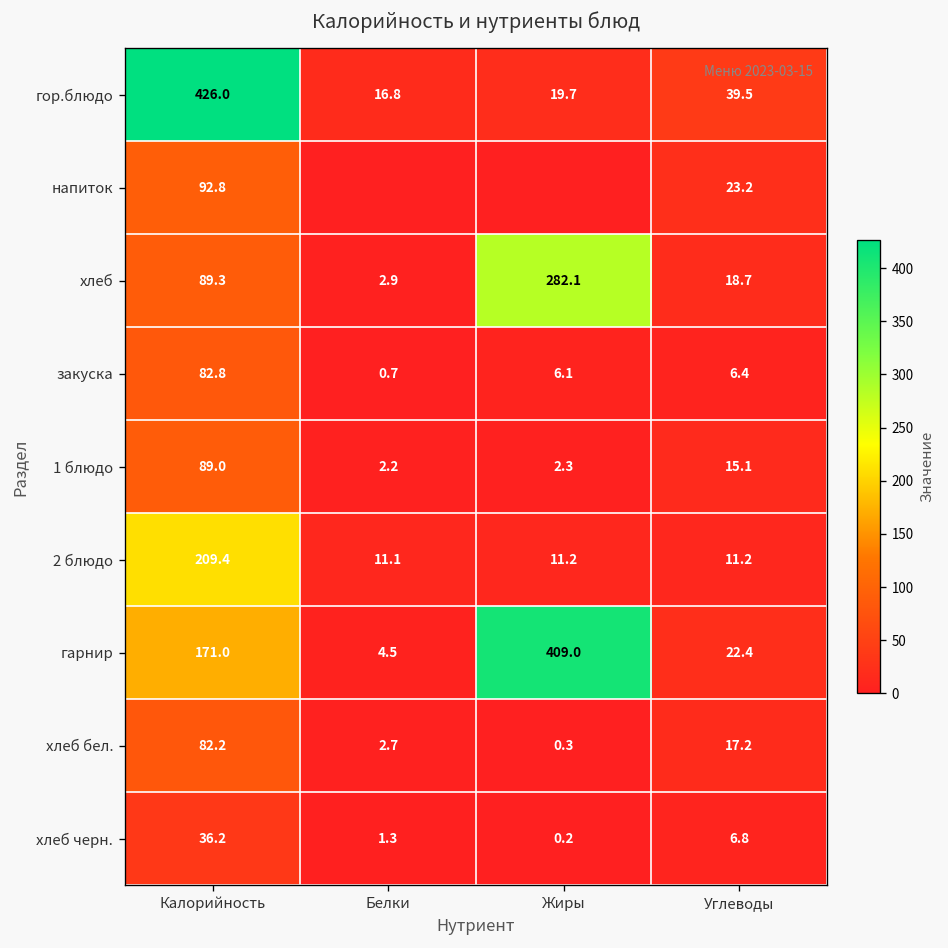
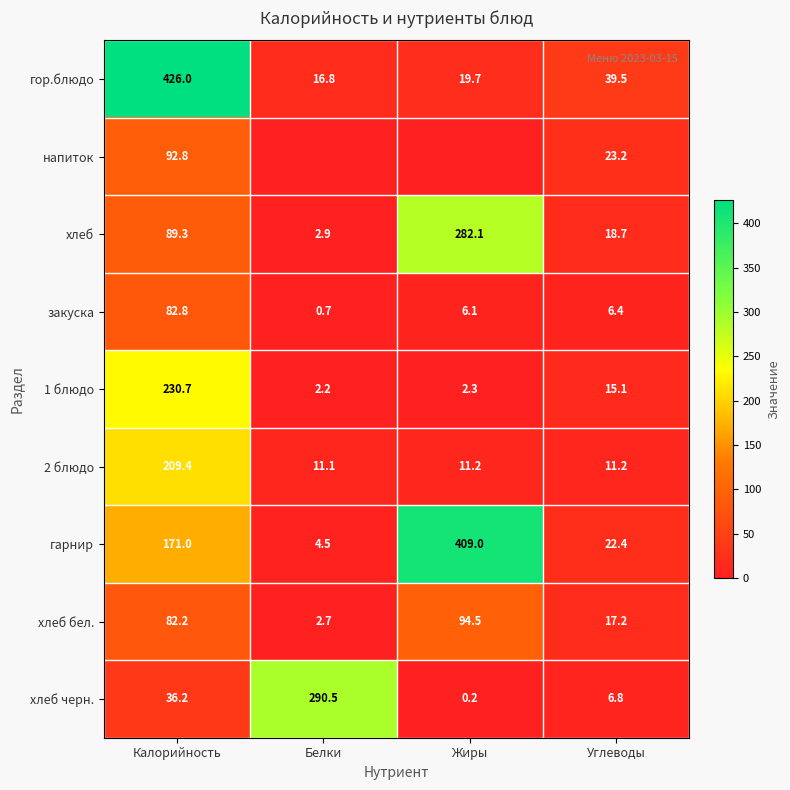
  {
    "гор.блюдо": {
      "Калорийность": 426.0,
      "Белки": 16.8,
      "Жиры": 19.7
    },
    "напиток": {
      "Калорийность": 92.8,
      "Углеводы": 23.2
    },
    "хлеб": {
      "Калорийность": 89.3,
      "Белки": 2.9,
      "Жиры": 282.1,
      "Углеводы": 18.7
    },
    "закуска": {
      "Калорийность": 82.8,
      "Белки": 0.7,
      "Жиры": 6.1,
      "Углеводы": 6.4
    },
    "1 блюдо": {
-     "Калорийность": 89.0,
+     "Калорийность": 230.7,
      "Белки": 2.2,
      "Жиры": 2.3,
      "Углеводы": 15.1
    },
    "2 блюдо": {
      "Калорийность": 209.4,
      "Белки": 11.1,
      "Жиры": 11.2,
      "Углеводы": 11.2
    },
    "гарнир": {
      "Калорийность": 171.0,
      "Белки": 4.5,
      "Жиры": 409.0,
      "Углеводы": 22.4
    },
    "хлеб бел.": {
      "Калорийность": 82.2,
      "Белки": 2.7,
-     "Жиры": 0.3,
+     "Жиры": 94.5,
      "Углеводы": 17.2
    },
    "хлеб черн.": {
      "Калорийность": 36.2,
-     "Белки": 1.3,
+     "Белки": 290.5,
      "Жиры": 0.2,
      "Углеводы": 6.8
    }
  }
